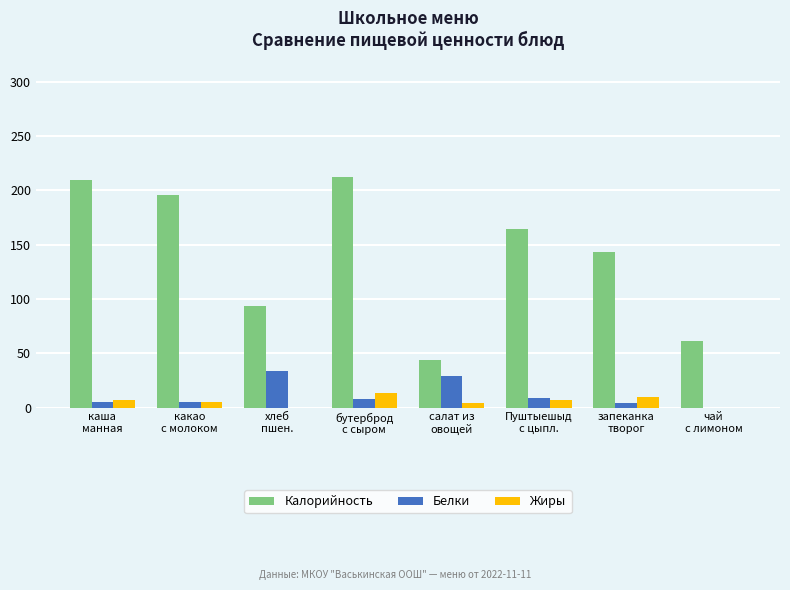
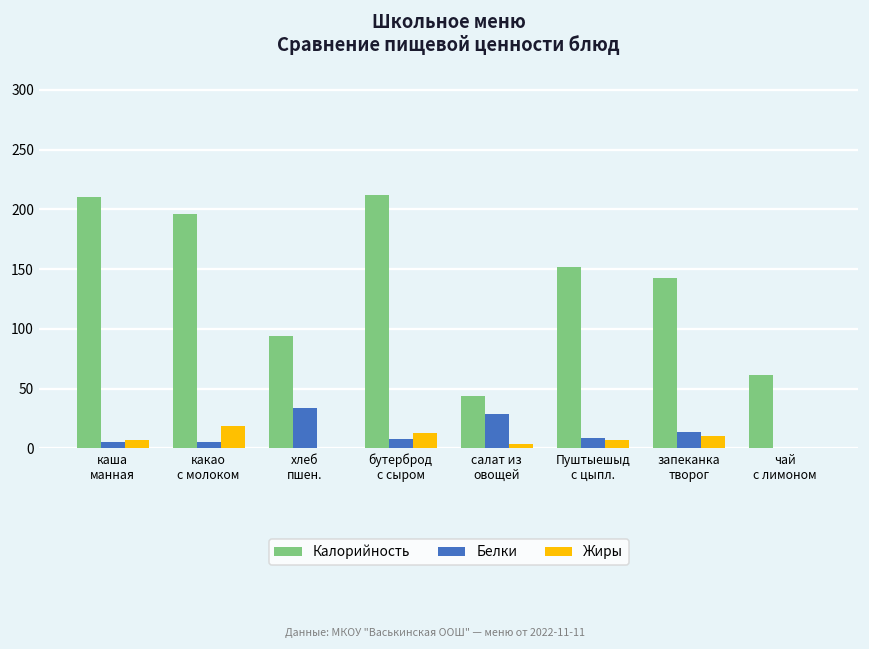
  {
    "Калорийность": {
      "каша манная": 210,
      "какао с молоком": 196,
      "хлеб пшен.": 94,
      "бутерброд с сыром": 212,
      "салат из овощей": 44,
-     "Пуштыешыд с цыпл.": 164,
+     "Пуштыешыд с цыпл.": 152,
      "запеканка творог": 143,
      "чай с лимоном": 61
    },
    "Белки": {
      "каша манная": 5,
      "какао с молоком": 5,
      "хлеб пшен.": 34,
      "бутерброд с сыром": 8,
      "салат из овощей": 29,
      "Пуштыешыд с цыпл.": 9,
-     "запеканка творог": 4,
+     "запеканка творог": 14,
      "чай с лимоном": 0
    },
    "Жиры": {
      "каша манная": 7,
-     "какао с молоком": 5,
+     "какао с молоком": 19,
      "хлеб пшен.": 0,
      "бутерброд с сыром": 13,
      "салат из овощей": 4,
      "Пуштыешыд с цыпл.": 7,
      "запеканка творог": 10,
      "чай с лимоном": 0
    }
  }
